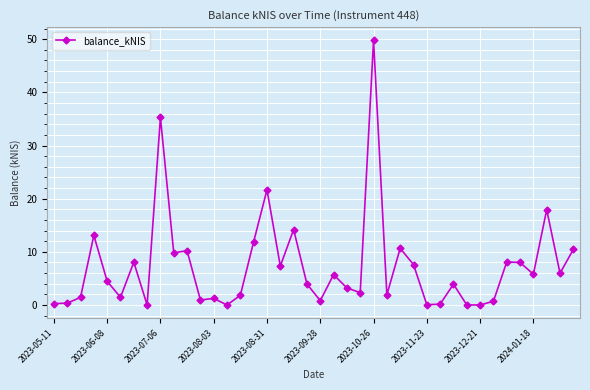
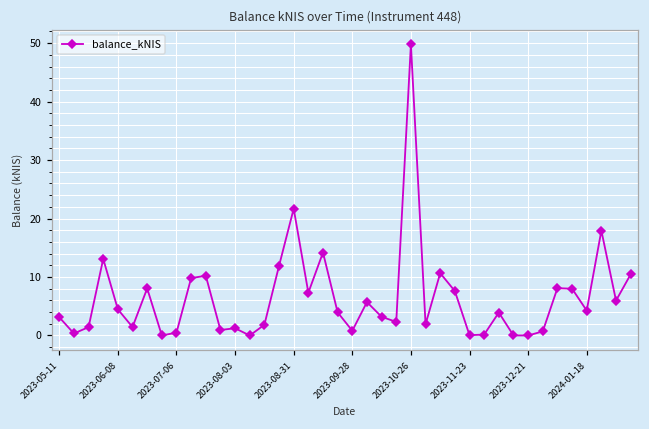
  {
-   "2023-05-11": 0,
+   "2023-05-11": 3,
    "2023-06-08": 4,
-   "2023-07-06": 35,
+   "2023-07-06": 0,
    "2023-08-03": 1,
    "2023-08-31": 22,
    "2023-09-28": 1,
    "2023-10-26": 50,
    "2023-11-23": 0,
    "2023-12-21": 0,
-   "2024-01-18": 6
+   "2024-01-18": 4
  }
